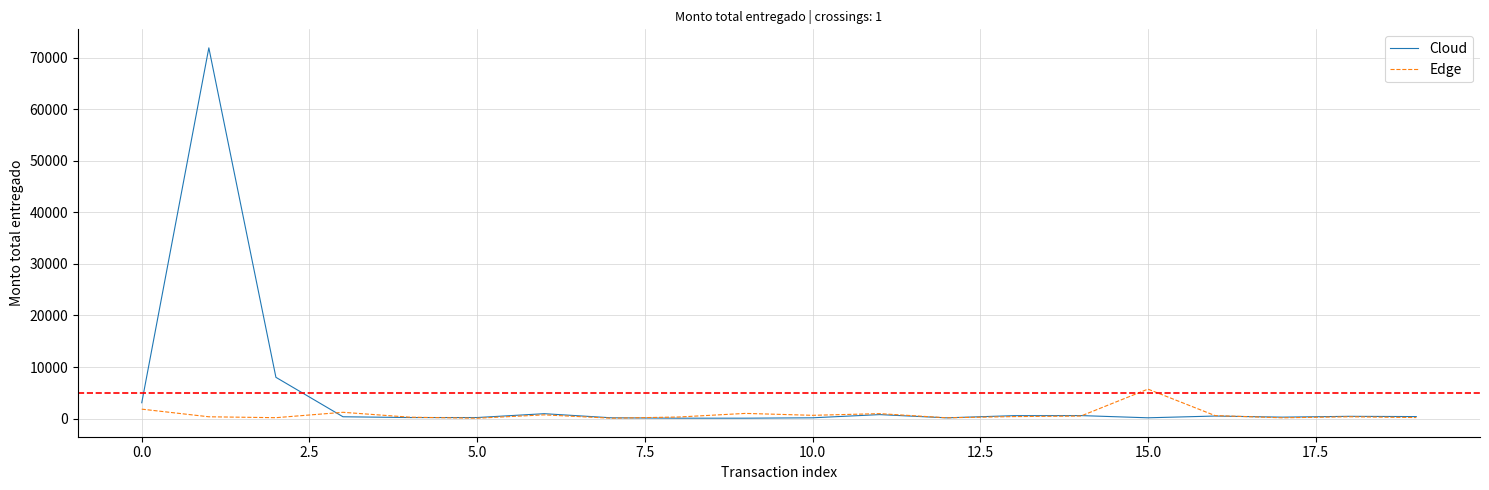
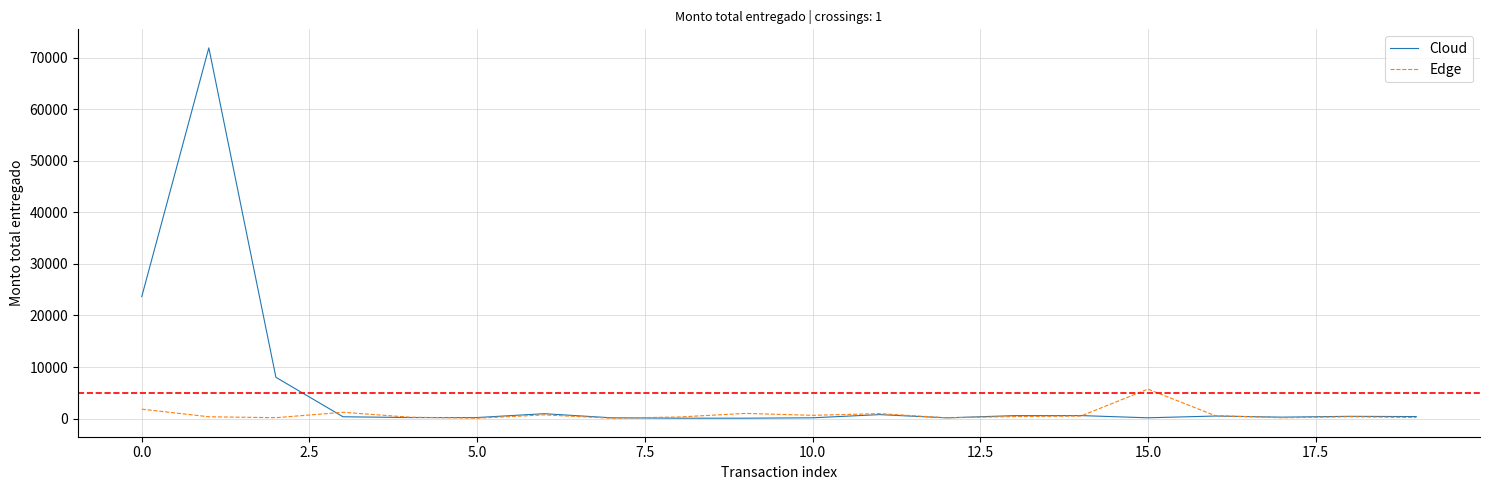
  {
    "Cloud": {
-     "0.0": 3000,
+     "0.0": 24000,
      "15.0": 0
    },
    "Edge": {
      "0.0": 2000,
      "15.0": 6000
    }
  }
